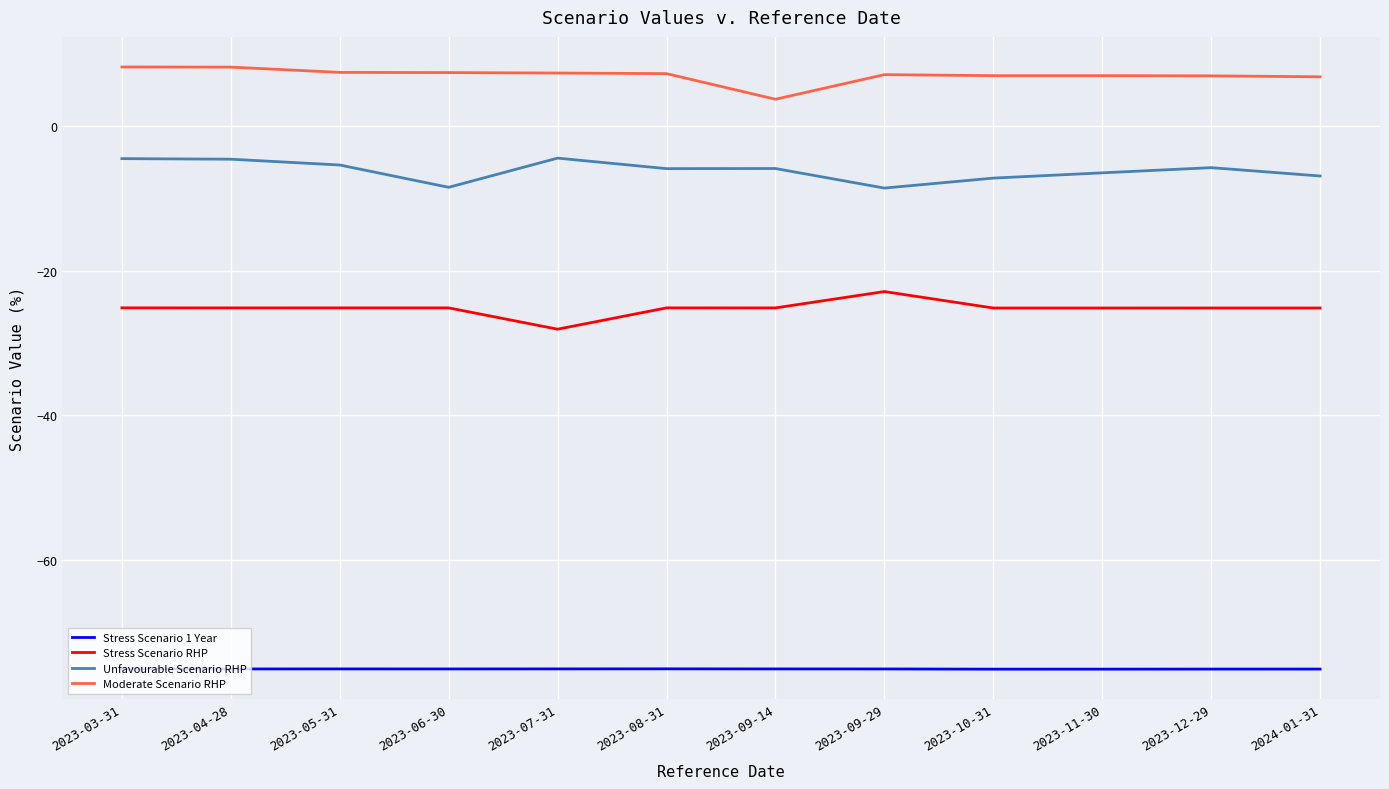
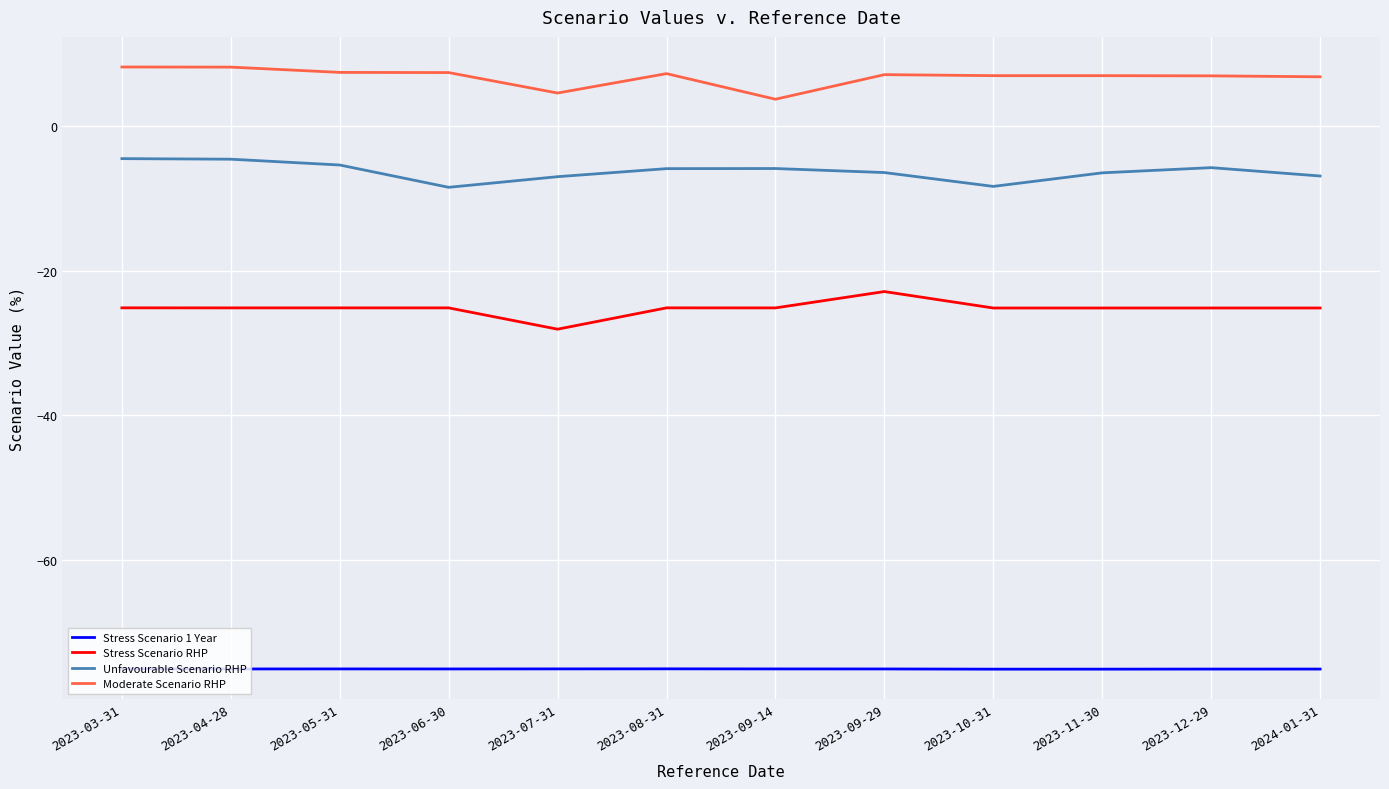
  {
    "Stress Scenario 1 Year": {
      "2023-05-31": -75,
      "2023-06-30": -75,
      "2023-07-31": -75,
      "2023-08-31": -75,
      "2023-09-14": -75,
      "2023-09-29": -75,
      "2023-10-31": -75,
      "2023-11-30": -75,
      "2023-12-29": -75,
      "2024-01-31": -75
    },
    "Stress Scenario RHP": {
      "2023-03-31": -25,
      "2023-04-28": -25,
      "2023-05-31": -25,
      "2023-06-30": -25,
      "2023-07-31": -28,
      "2023-08-31": -25,
      "2023-09-14": -25,
      "2023-09-29": -23,
      "2023-10-31": -25,
      "2023-11-30": -25,
      "2023-12-29": -25,
      "2024-01-31": -25
    },
    "Unfavourable Scenario RHP": {
      "2023-03-31": -5,
      "2023-04-28": -5,
      "2023-05-31": -5,
      "2023-06-30": -9,
-     "2023-07-31": -4,
+     "2023-07-31": -7,
      "2023-08-31": -6,
      "2023-09-14": -6,
-     "2023-09-29": -9,
-     "2023-10-31": -7,
+     "2023-09-29": -6,
+     "2023-10-31": -8,
      "2023-11-30": -7,
      "2023-12-29": -6,
      "2024-01-31": -7
    },
    "Moderate Scenario RHP": {
      "2023-03-31": 8,
      "2023-04-28": 8,
      "2023-05-31": 7,
      "2023-06-30": 7,
-     "2023-07-31": 7,
+     "2023-07-31": 5,
      "2023-08-31": 7,
      "2023-09-14": 4,
      "2023-09-29": 7,
      "2023-10-31": 7,
      "2023-11-30": 7,
      "2023-12-29": 7,
      "2024-01-31": 7
    }
  }
